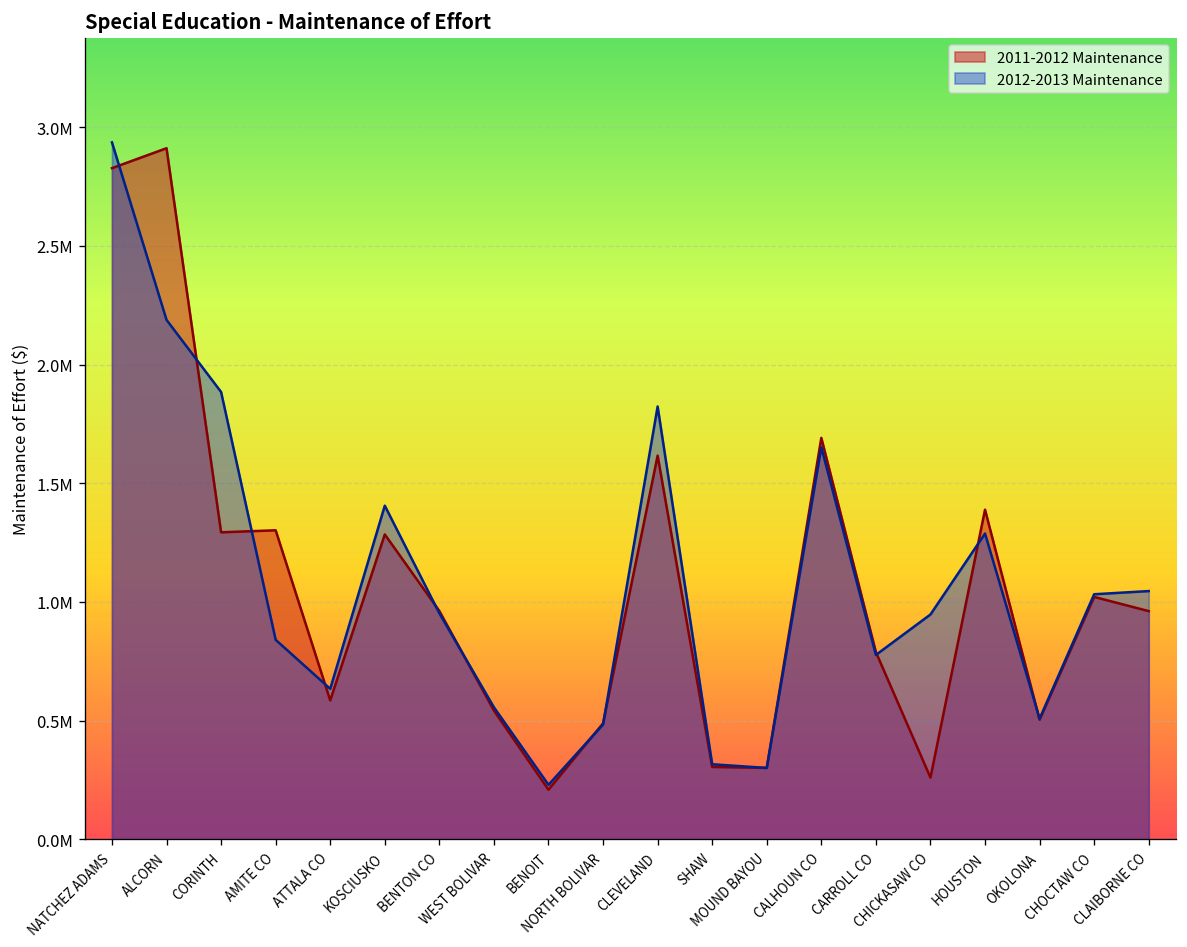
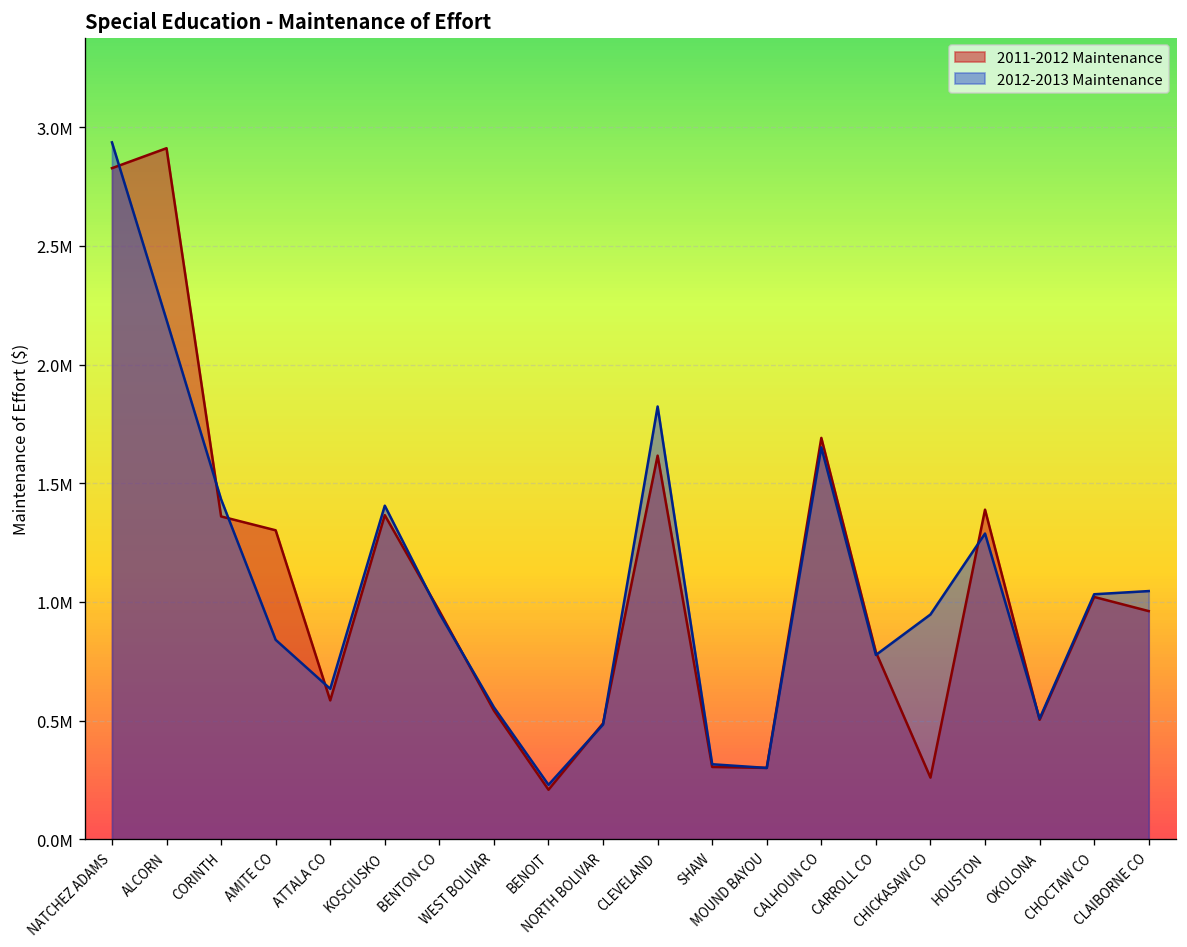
  {
    "2011-2012 Maintenance": {
      "NATCHEZ ADAMS": 2830000,
      "ALCORN": 2910000,
-     "CORINTH": 1290000,
+     "CORINTH": 1360000,
      "AMITE CO": 1300000,
      "ATTALA CO": 590000,
-     "KOSCIUSKO": 1280000,
+     "KOSCIUSKO": 1370000,
      "WEST BOLIVAR": 540000,
      "BENOIT": 210000,
      "CLEVELAND": 1620000,
      "CALHOUN CO": 1690000,
      "CHICKASAW CO": 260000,
      "HOUSTON": 1390000,
      "CLAIBORNE CO": 960000
    },
    "2012-2013 Maintenance": {
      "NATCHEZ ADAMS": 2940000,
      "ALCORN": 2190000,
-     "CORINTH": 1880000,
+     "CORINTH": 1430000,
      "AMITE CO": 840000,
      "ATTALA CO": 630000,
      "KOSCIUSKO": 1410000,
      "WEST BOLIVAR": 560000,
      "BENOIT": 230000,
      "CLEVELAND": 1820000,
      "CALHOUN CO": 1650000,
      "CHICKASAW CO": 950000,
      "HOUSTON": 1290000,
      "CLAIBORNE CO": 1050000
    }
  }
